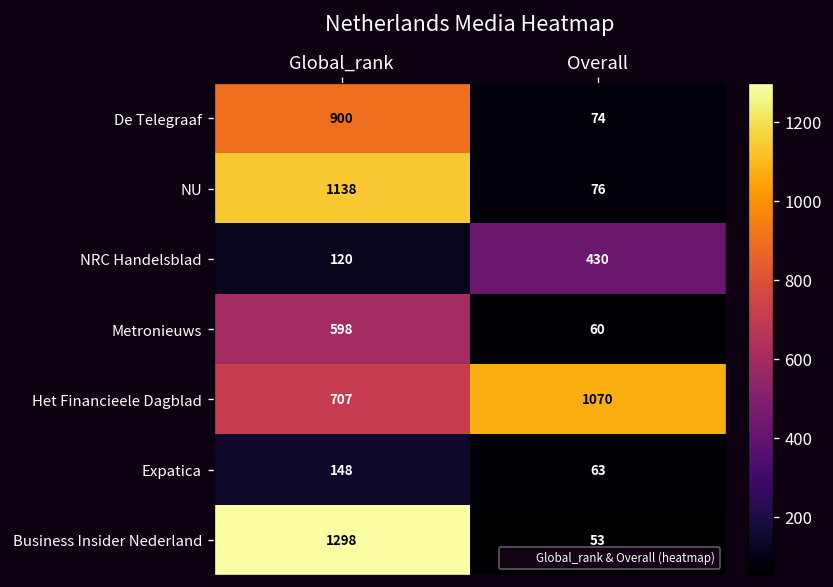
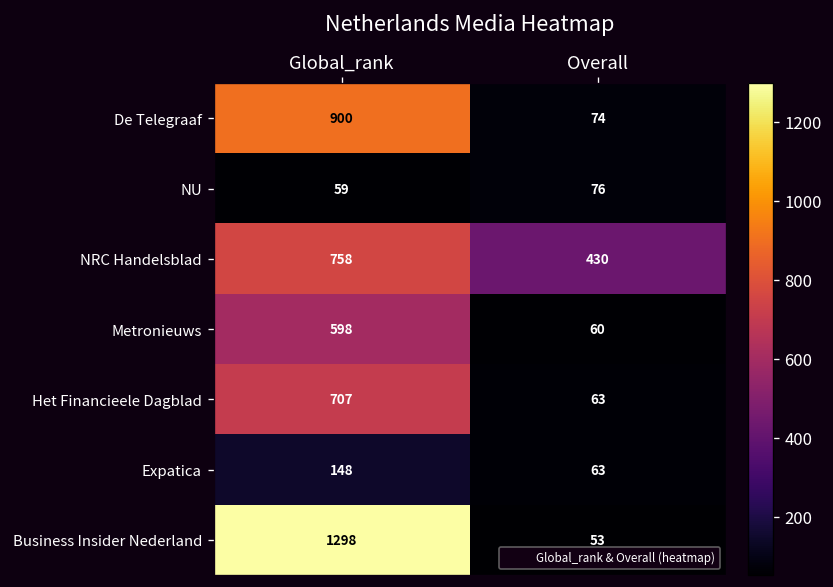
  {
    "De Telegraaf": {
      "Global_rank": 900,
      "Overall": 74
    },
    "NU": {
-     "Global_rank": 1138,
+     "Global_rank": 59,
      "Overall": 76
    },
    "NRC Handelsblad": {
-     "Global_rank": 120,
+     "Global_rank": 758,
      "Overall": 430
    },
    "Metronieuws": {
      "Global_rank": 598,
      "Overall": 60
    },
    "Het Financieele Dagblad": {
      "Global_rank": 707,
-     "Overall": 1070
+     "Overall": 63
    },
    "Expatica": {
      "Global_rank": 148,
      "Overall": 63
    },
    "Business Insider Nederland": {
      "Global_rank": 1298
    }
  }
